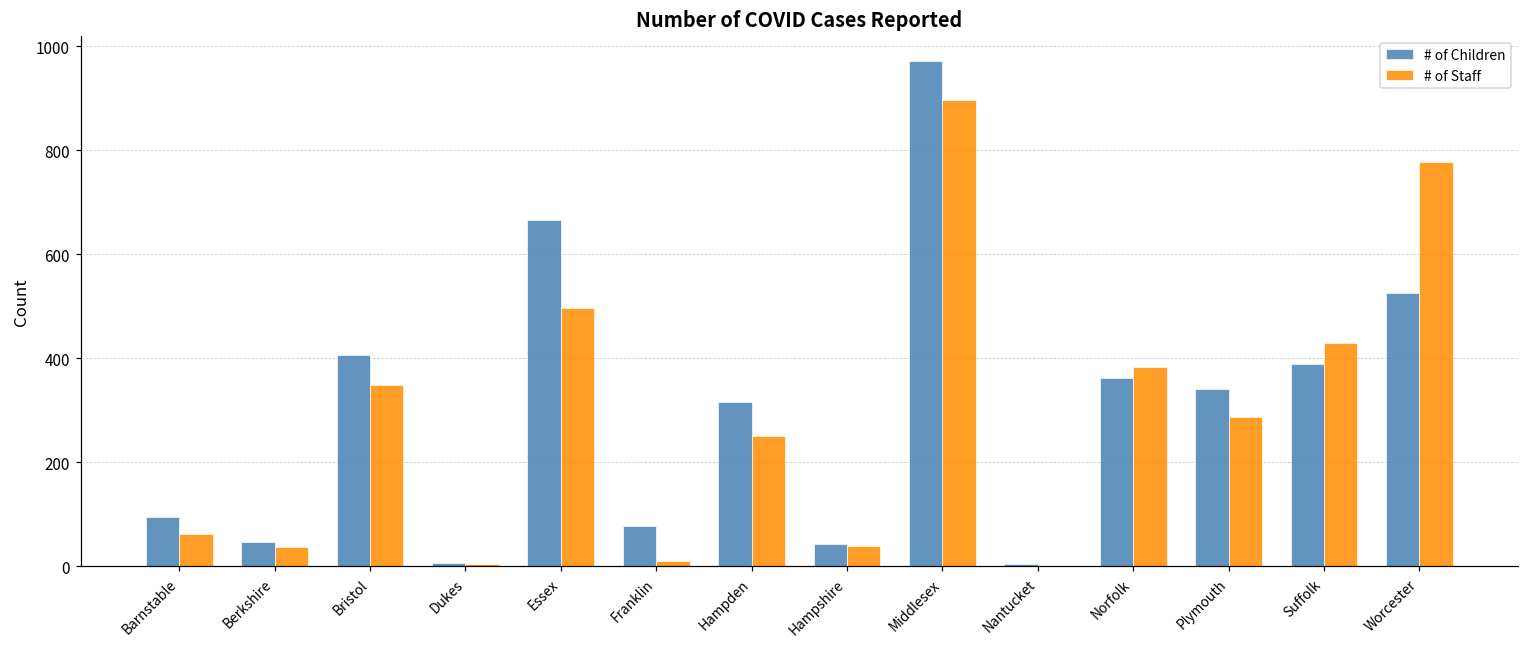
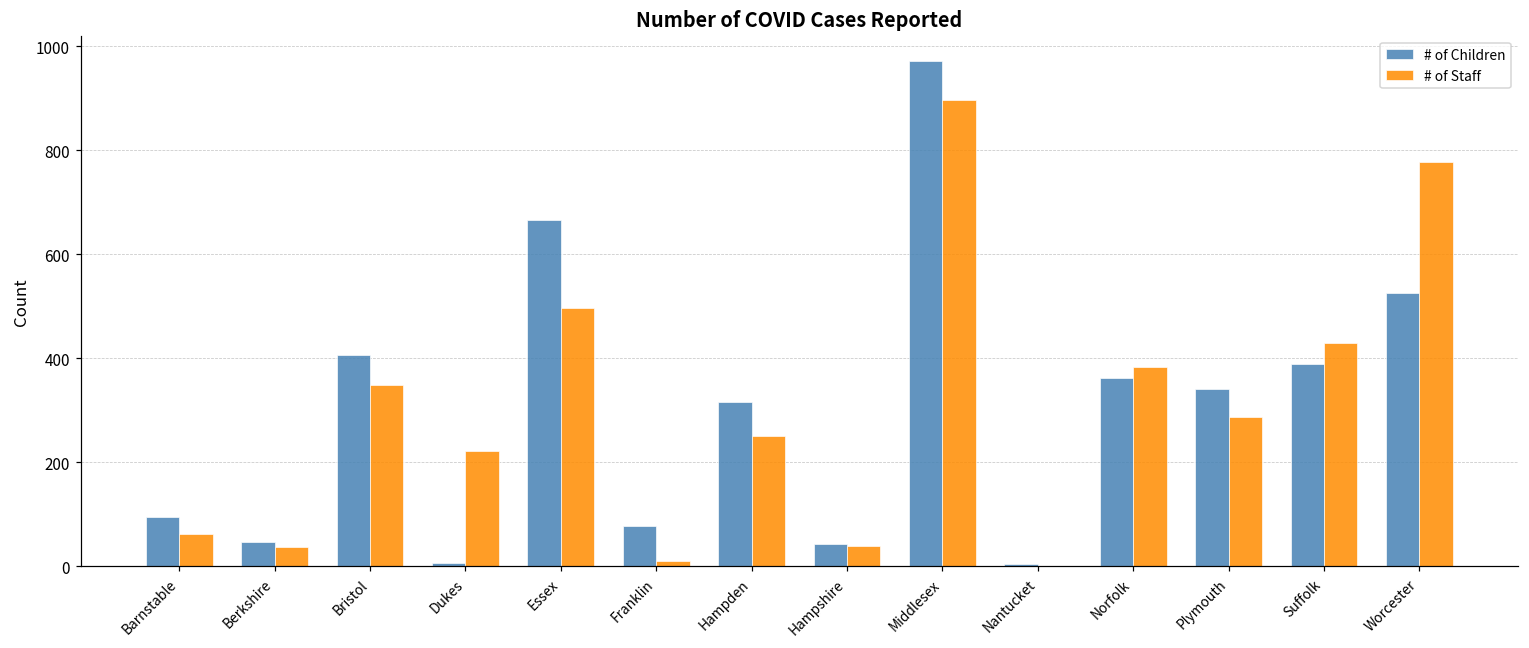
  {
    "# of Children": {
      "Barnstable": 100,
      "Berkshire": 50,
      "Bristol": 410,
      "Dukes": 10,
      "Essex": 670,
      "Franklin": 80,
      "Hampden": 320,
      "Hampshire": 40,
      "Middlesex": 970,
      "Norfolk": 360,
      "Plymouth": 340,
      "Suffolk": 390,
      "Worcester": 530
    },
    "# of Staff": {
      "Barnstable": 60,
      "Berkshire": 40,
      "Bristol": 350,
-     "Dukes": 10,
+     "Dukes": 220,
      "Essex": 500,
      "Franklin": 10,
      "Hampden": 250,
      "Hampshire": 40,
      "Middlesex": 900,
      "Nantucket": 0,
      "Norfolk": 380,
      "Plymouth": 290,
      "Suffolk": 430,
      "Worcester": 780
    }
  }
